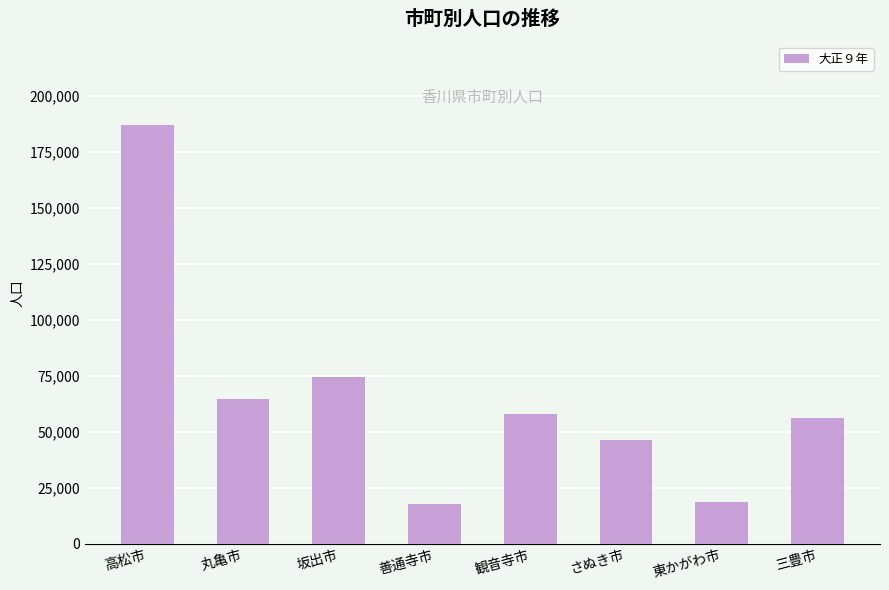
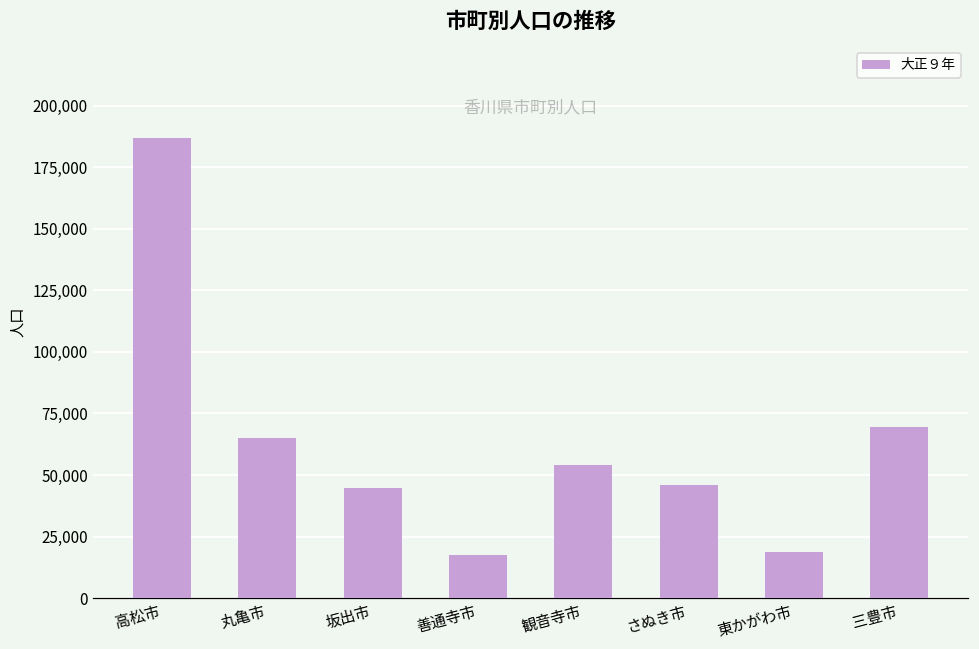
  {
    "高松市": "187,000",
    "丸亀市": "65,000",
-   "坂出市": "75,000",
+   "坂出市": "45,000",
    "善通寺市": "18,000",
-   "観音寺市": "58,000",
+   "観音寺市": "54,000",
    "さぬき市": "46,000",
    "東かがわ市": "19,000",
-   "三豊市": "56,000"
+   "三豊市": "69,000"
  }
